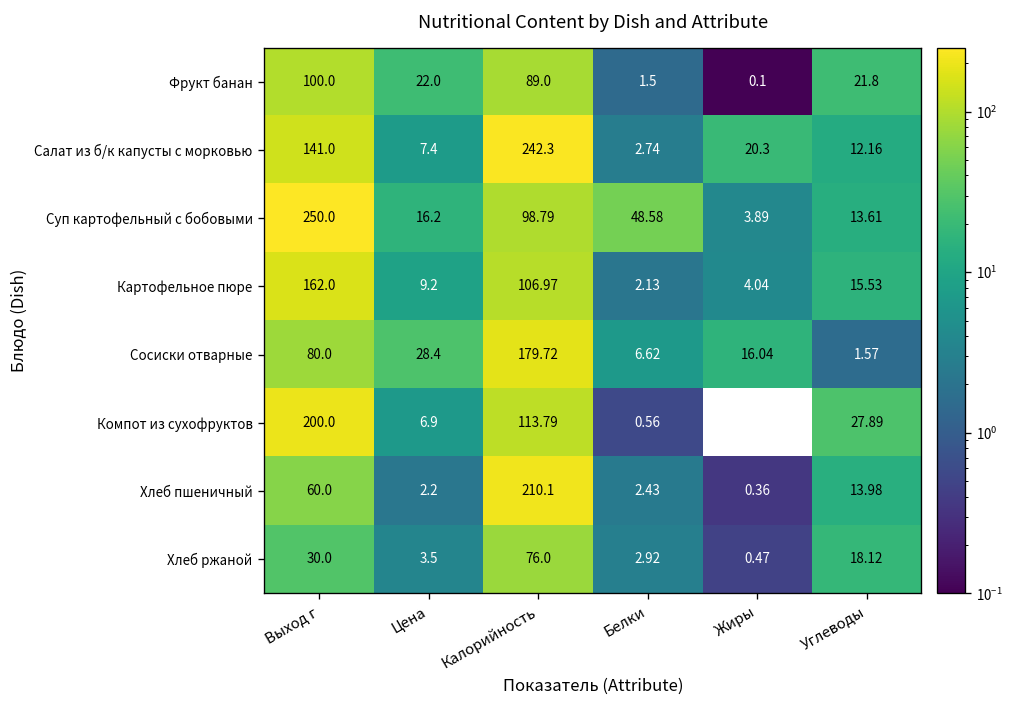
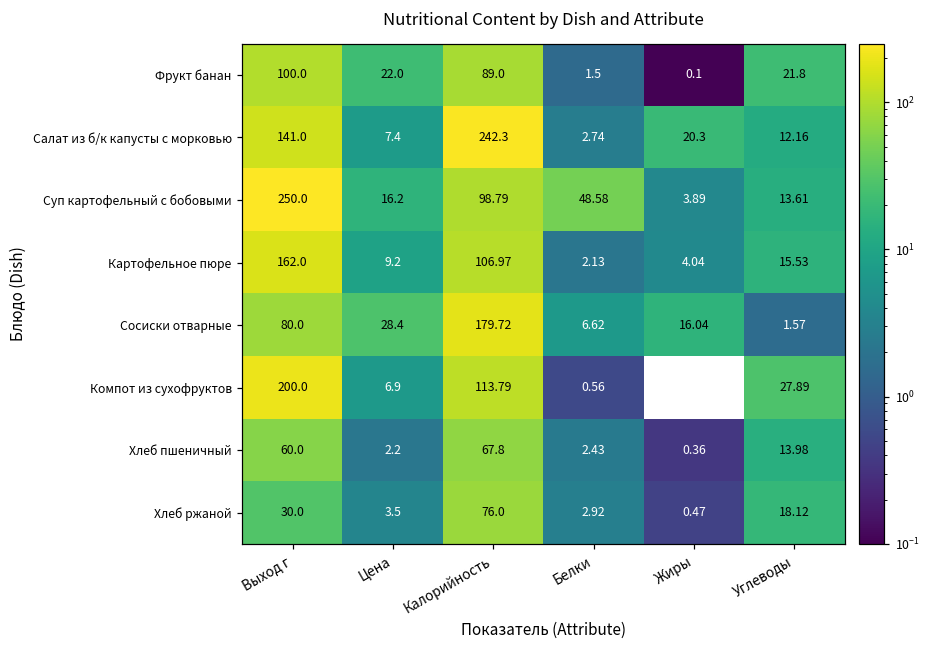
  {
    "Фрукт банан": {
      "Выход г": 100.0,
      "Цена": 22.0,
      "Калорийность": 89.0,
      "Белки": 1.5,
      "Жиры": 0.1,
      "Углеводы": 21.8
    },
    "Салат из б/к капусты с морковью": {
      "Выход г": 141.0,
      "Цена": 7.4,
      "Калорийность": 242.3,
      "Белки": 2.74,
      "Жиры": 20.3,
      "Углеводы": 12.16
    },
    "Суп картофельный с бобовыми": {
      "Выход г": 250.0,
      "Цена": 16.2,
      "Калорийность": 98.79,
      "Белки": 48.58,
      "Жиры": 3.89,
      "Углеводы": 13.61
    },
    "Картофельное пюре": {
      "Выход г": 162.0,
      "Цена": 9.2,
      "Калорийность": 106.97,
      "Белки": 2.13,
      "Жиры": 4.04,
      "Углеводы": 15.53
    },
    "Сосиски отварные": {
      "Выход г": 80.0,
      "Цена": 28.4,
      "Калорийность": 179.72,
      "Белки": 6.62,
      "Жиры": 16.04,
      "Углеводы": 1.57
    },
    "Компот из сухофруктов": {
      "Выход г": 200.0,
      "Цена": 6.9,
      "Калорийность": 113.79,
      "Белки": 0.56,
      "Углеводы": 27.89
    },
    "Хлеб пшеничный": {
      "Выход г": 60.0,
      "Цена": 2.2,
-     "Калорийность": 210.1,
+     "Калорийность": 67.8,
      "Белки": 2.43,
      "Жиры": 0.36,
      "Углеводы": 13.98
    },
    "Хлеб ржаной": {
      "Выход г": 30.0,
      "Цена": 3.5,
      "Калорийность": 76.0,
      "Белки": 2.92,
      "Жиры": 0.47,
      "Углеводы": 18.12
    }
  }
